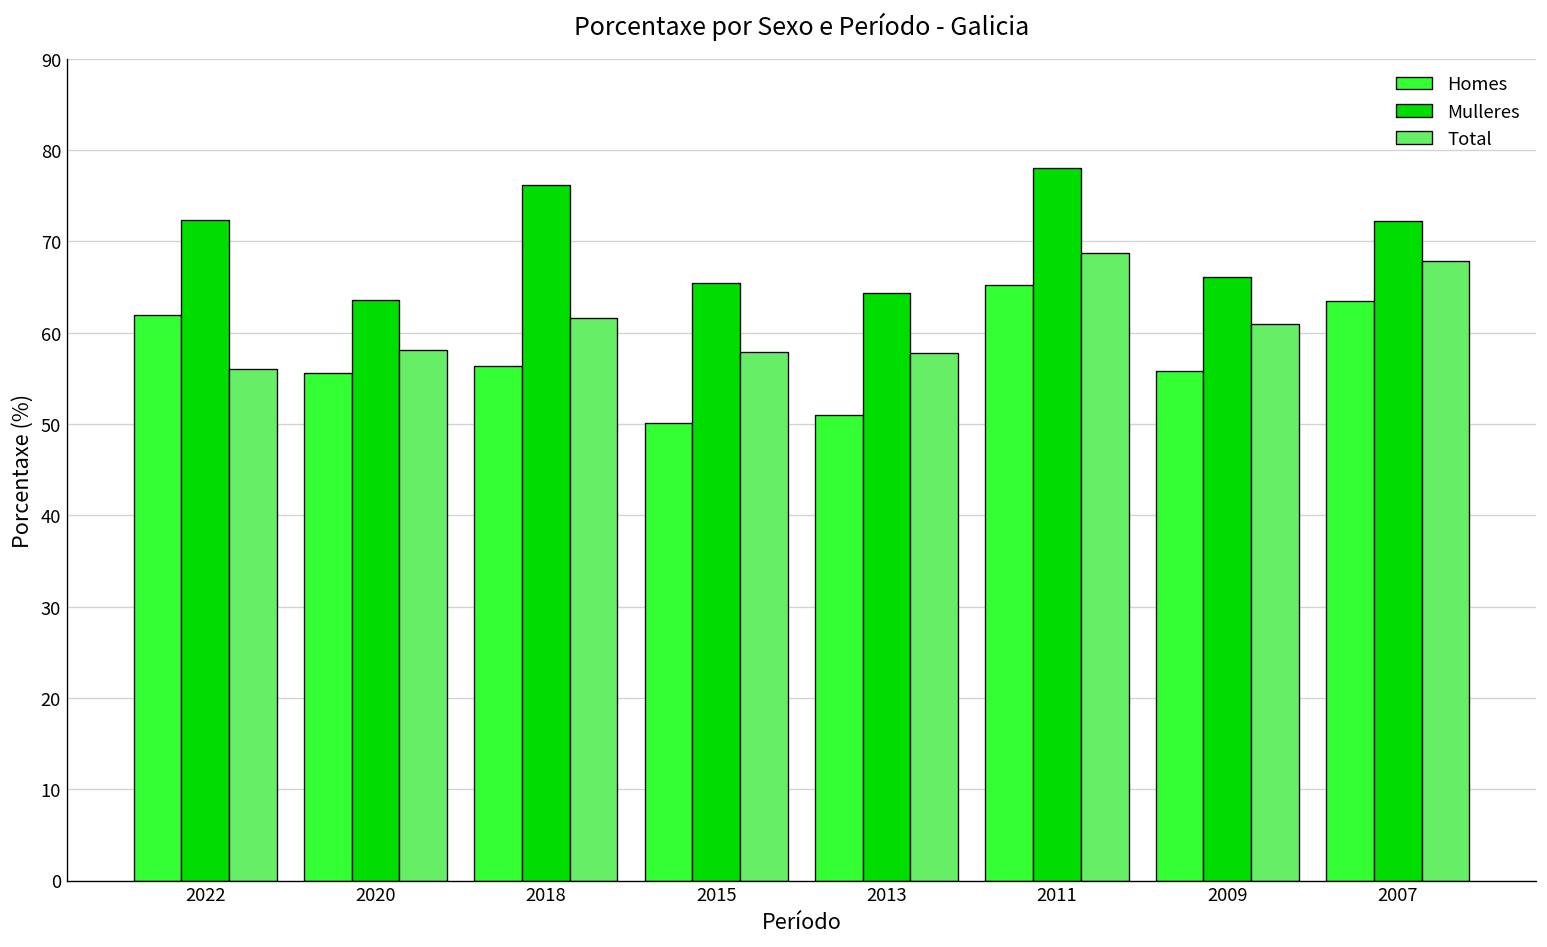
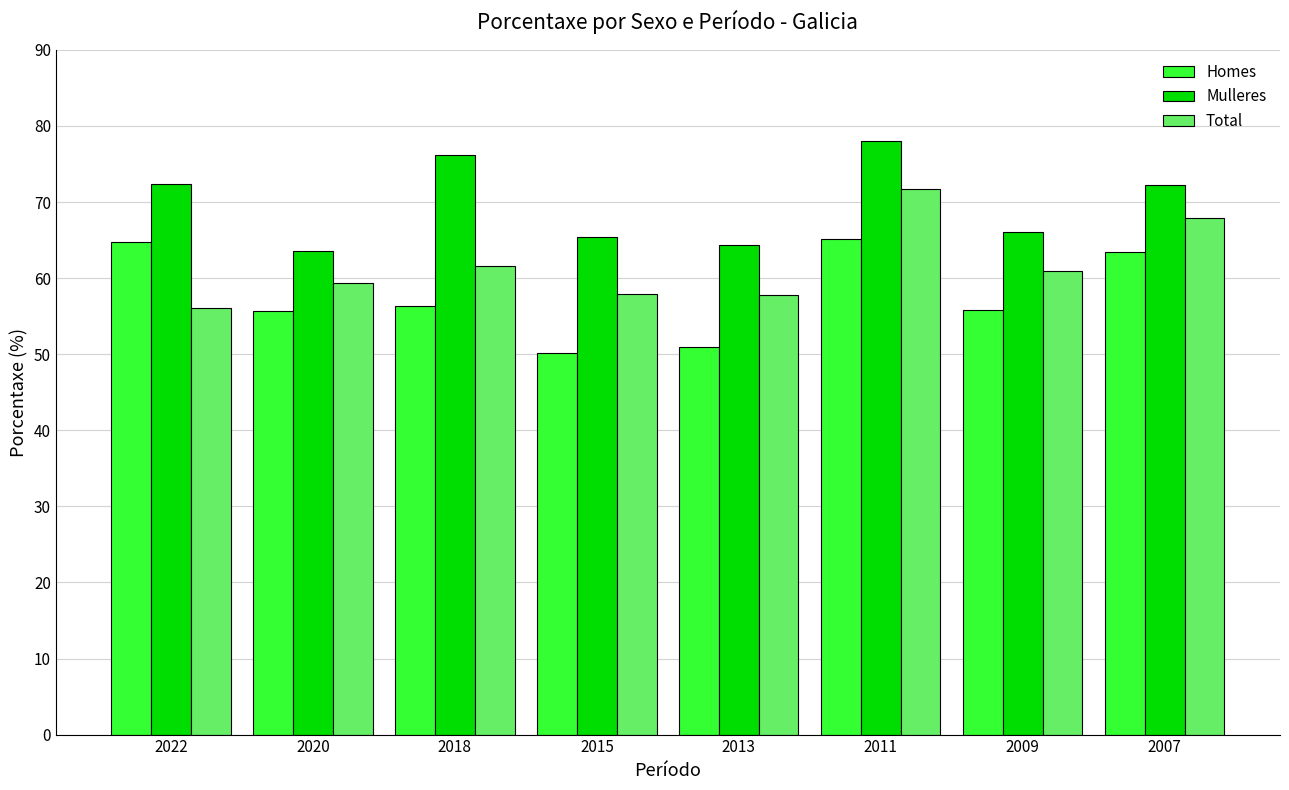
  {
    "Homes": {
-     "2022": 62,
+     "2022": 65,
      "2020": 56,
      "2018": 56,
      "2015": 50,
      "2013": 51,
      "2011": 65,
      "2009": 56,
      "2007": 63
    },
    "Mulleres": {
      "2022": 72,
      "2020": 64,
      "2018": 76,
      "2015": 65,
      "2013": 64,
      "2011": 78,
      "2009": 66,
      "2007": 72
    },
    "Total": {
      "2022": 56,
-     "2020": 58,
+     "2020": 59,
      "2018": 62,
      "2015": 58,
      "2013": 58,
-     "2011": 69,
+     "2011": 72,
      "2009": 61,
      "2007": 68
    }
  }
